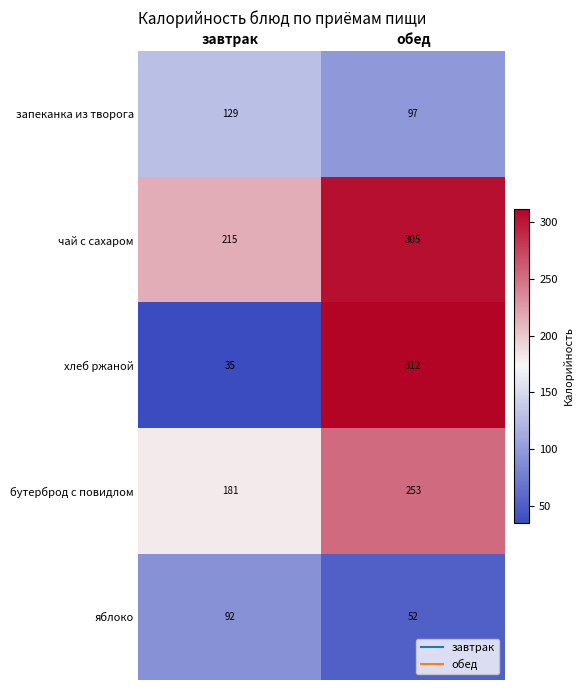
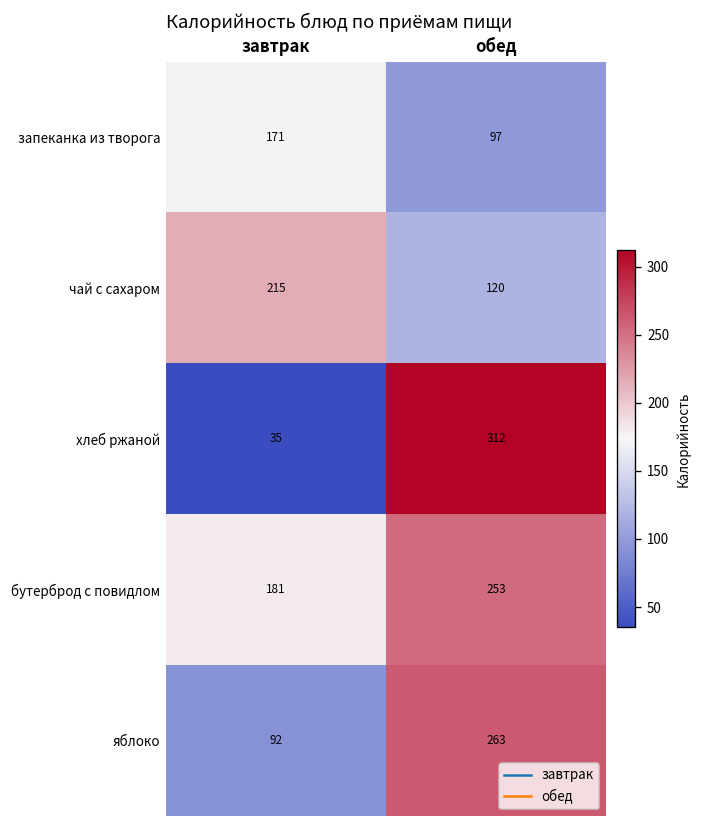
  {
    "запеканка из творога": {
-     "завтрак": 129,
+     "завтрак": 171,
      "обед": 97
    },
    "чай с сахаром": {
      "завтрак": 215,
-     "обед": 305
+     "обед": 120
    },
    "хлеб ржаной": {
      "завтрак": 35,
      "обед": 312
    },
    "бутерброд с повидлом": {
      "завтрак": 181,
      "обед": 253
    },
    "яблоко": {
      "завтрак": 92,
-     "обед": 52
+     "обед": 263
    }
  }
